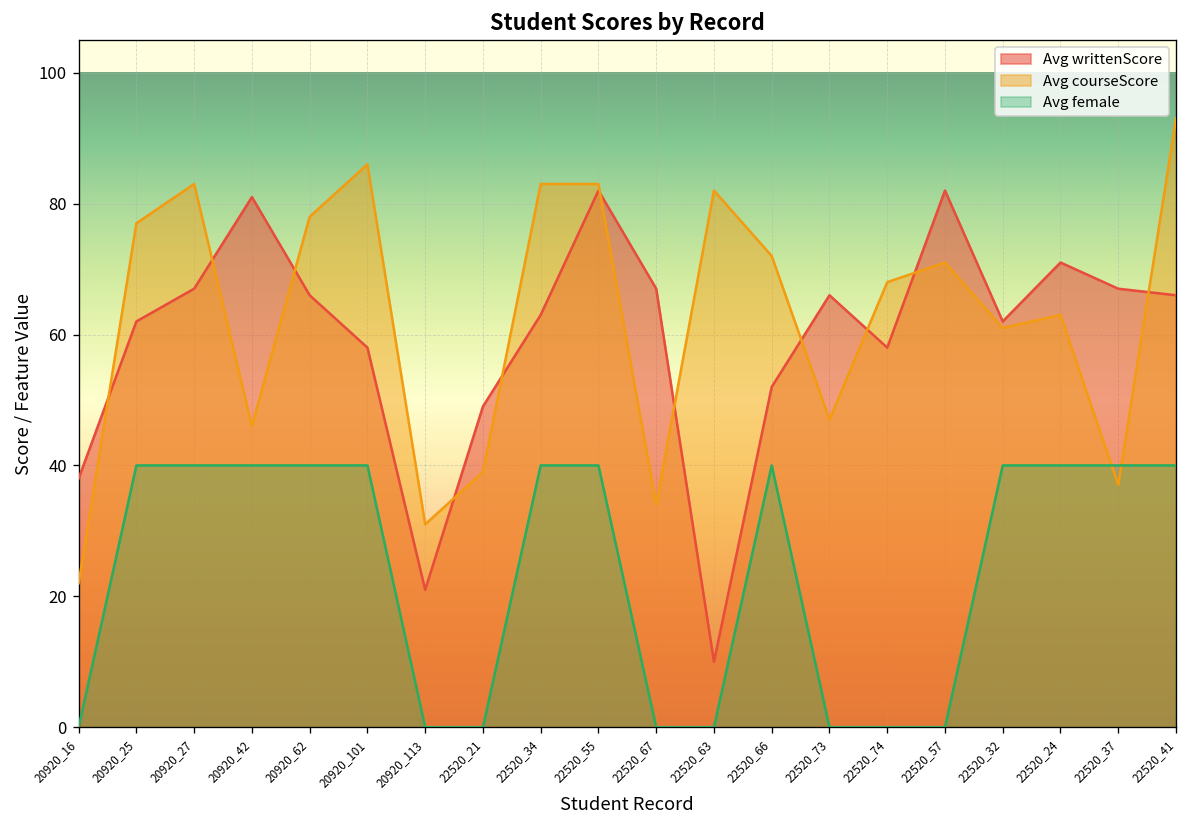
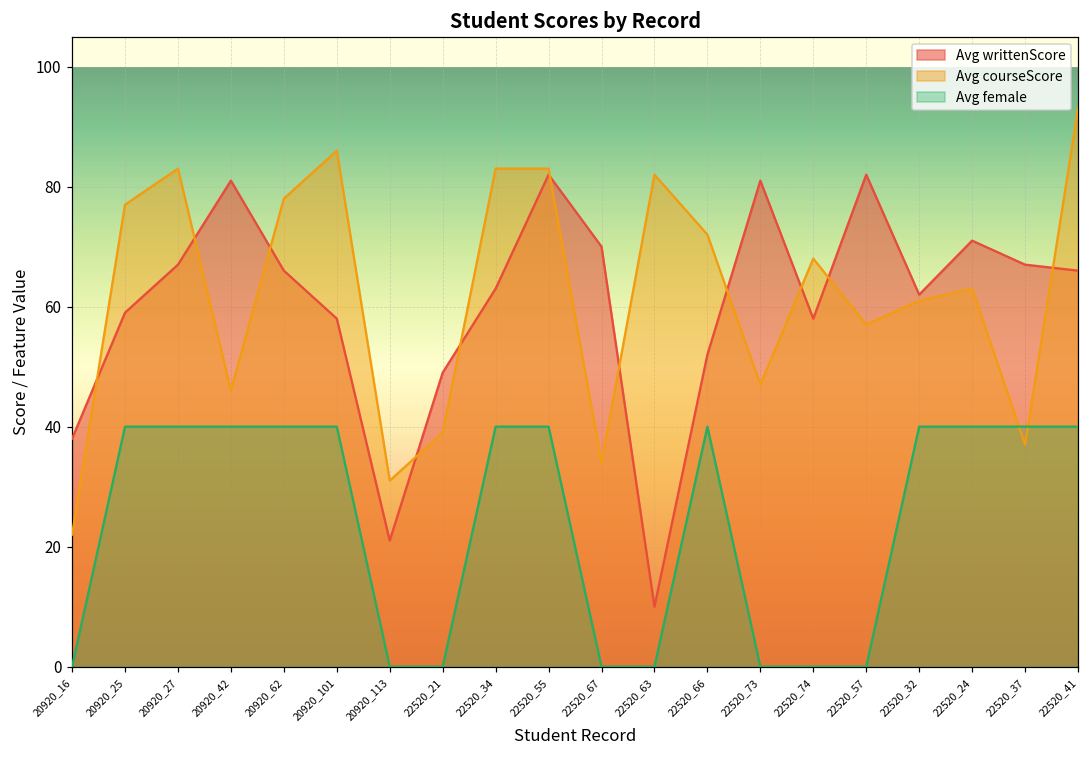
  {
    "Avg writtenScore": {
      "20920_16": 38,
-     "20920_25": 62,
+     "20920_25": 59,
      "20920_27": 67,
      "20920_42": 81,
      "20920_62": 66,
      "20920_101": 58,
      "20920_113": 21,
      "22520_21": 49,
      "22520_34": 63,
      "22520_55": 82,
-     "22520_67": 67,
+     "22520_67": 70,
      "22520_63": 10,
      "22520_66": 52,
-     "22520_73": 66,
+     "22520_73": 81,
      "22520_74": 58,
      "22520_57": 82,
      "22520_32": 62,
      "22520_24": 71,
      "22520_37": 67,
      "22520_41": 66
    },
    "Avg courseScore": {
      "20920_16": 22,
      "20920_25": 77,
      "20920_27": 83,
      "20920_42": 46,
      "20920_62": 78,
      "20920_101": 86,
      "20920_113": 31,
      "22520_21": 39,
      "22520_34": 83,
      "22520_55": 83,
      "22520_67": 34,
      "22520_63": 82,
      "22520_66": 72,
      "22520_73": 47,
      "22520_74": 68,
-     "22520_57": 71,
+     "22520_57": 57,
      "22520_32": 61,
      "22520_24": 63,
      "22520_37": 37,
      "22520_41": 93
    },
    "Avg female": {
      "20920_16": 0,
      "20920_25": 40,
      "20920_27": 40,
      "20920_42": 40,
      "20920_62": 40,
      "20920_101": 40,
      "20920_113": 0,
      "22520_21": 0,
      "22520_34": 40,
      "22520_55": 40,
      "22520_67": 0,
      "22520_63": 0,
      "22520_66": 40,
      "22520_73": 0,
      "22520_74": 0,
      "22520_57": 0,
      "22520_32": 40,
      "22520_24": 40,
      "22520_37": 40,
      "22520_41": 40
    }
  }
